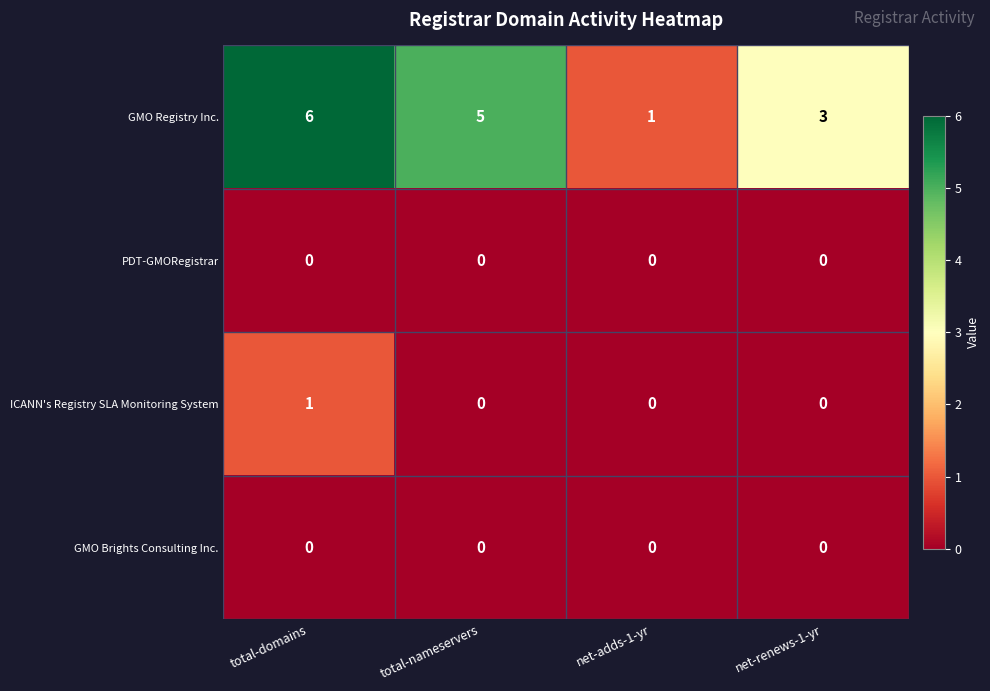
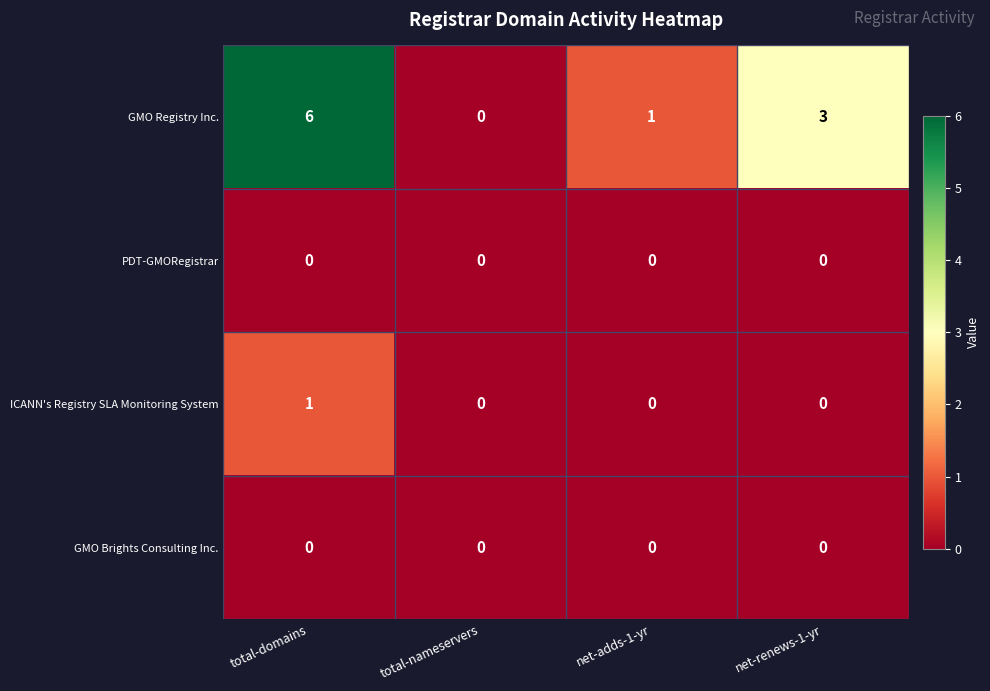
  {
    "GMO Registry Inc.": {
      "total-domains": 6,
-     "total-nameservers": 5,
+     "total-nameservers": 0,
      "net-adds-1-yr": 1,
      "net-renews-1-yr": 3
    },
    "PDT-GMORegistrar": {
      "total-domains": 0,
      "total-nameservers": 0,
      "net-adds-1-yr": 0,
      "net-renews-1-yr": 0
    },
    "ICANN's Registry SLA Monitoring System": {
      "total-domains": 1,
      "total-nameservers": 0,
      "net-adds-1-yr": 0,
      "net-renews-1-yr": 0
    },
    "GMO Brights Consulting Inc.": {
      "total-domains": 0,
      "total-nameservers": 0,
      "net-adds-1-yr": 0,
      "net-renews-1-yr": 0
    }
  }
